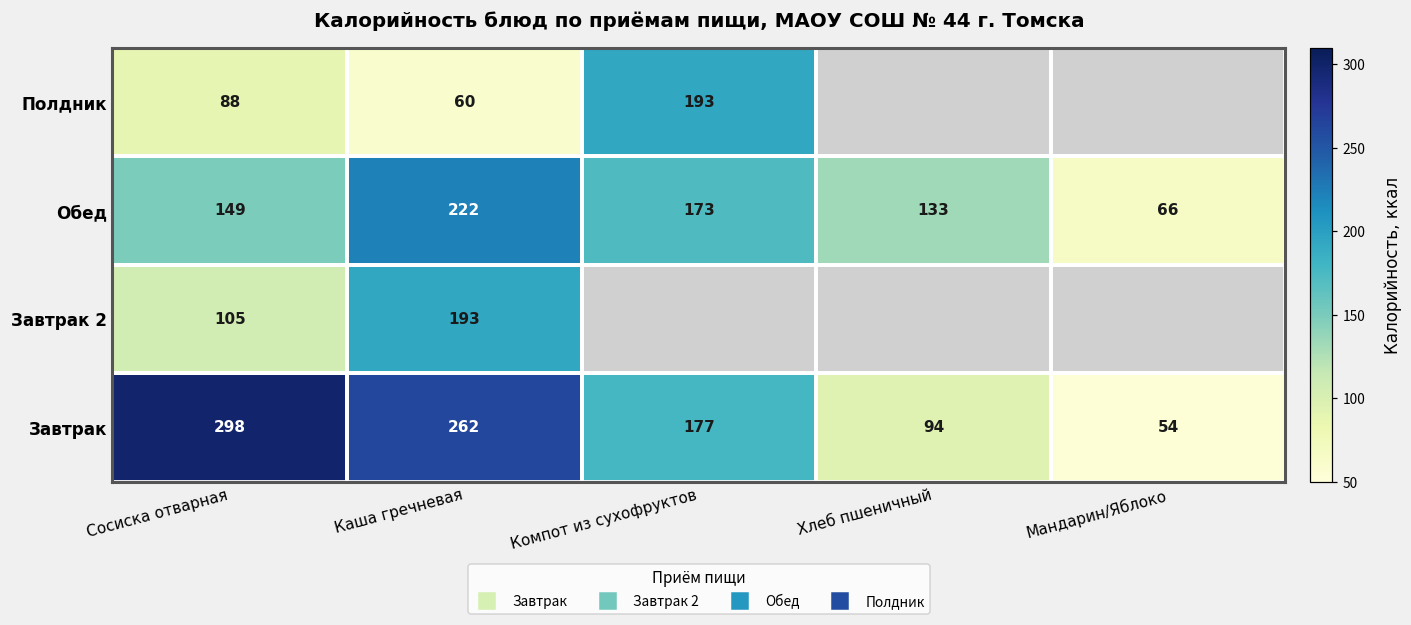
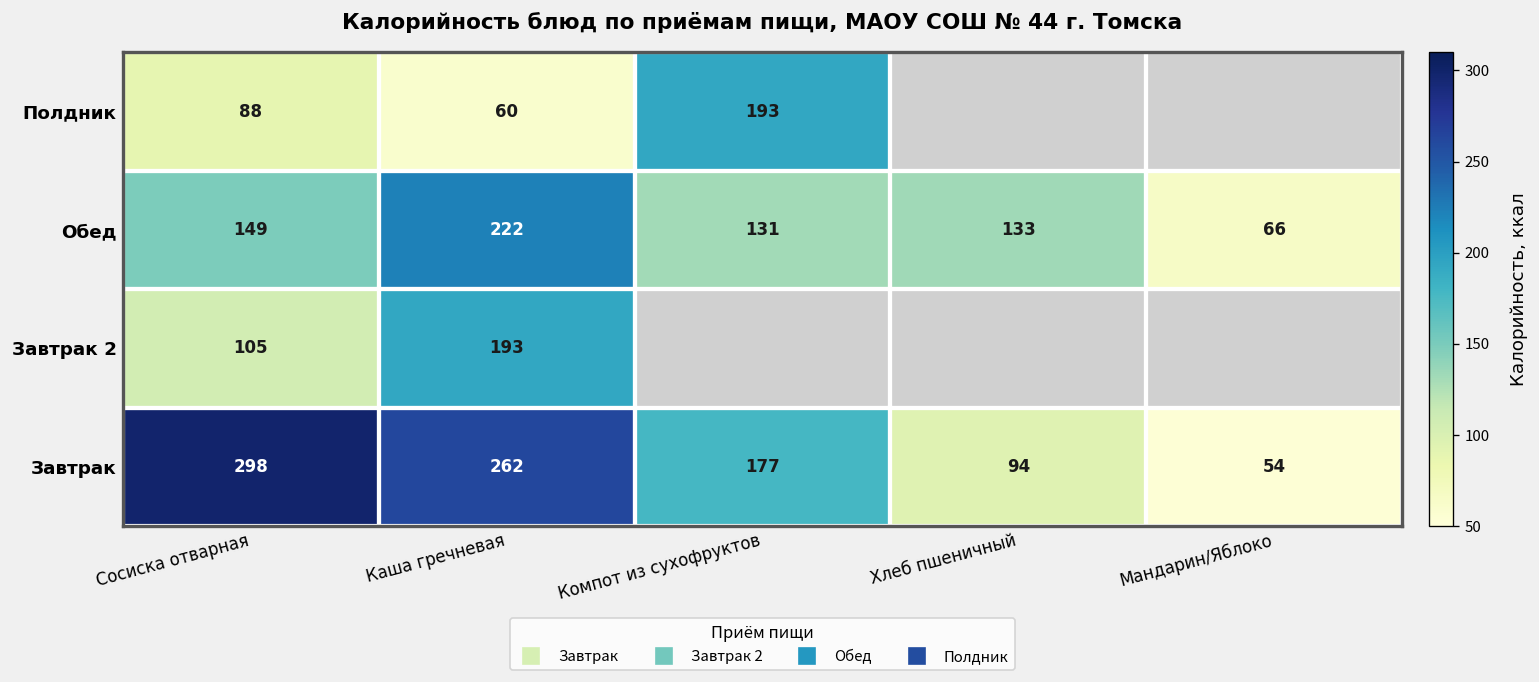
  {
    "Полдник": {
      "Сосиска отварная": 88,
      "Каша гречневая": 60,
      "Компот из сухофруктов": 193
    },
    "Обед": {
      "Сосиска отварная": 149,
      "Каша гречневая": 222,
-     "Компот из сухофруктов": 173,
+     "Компот из сухофруктов": 131,
      "Хлеб пшеничный": 133,
      "Мандарин/Яблоко": 66
    },
    "Завтрак 2": {
      "Сосиска отварная": 105,
      "Каша гречневая": 193
    },
    "Завтрак": {
      "Сосиска отварная": 298,
      "Каша гречневая": 262,
      "Компот из сухофруктов": 177,
      "Хлеб пшеничный": 94,
      "Мандарин/Яблоко": 54
    }
  }
